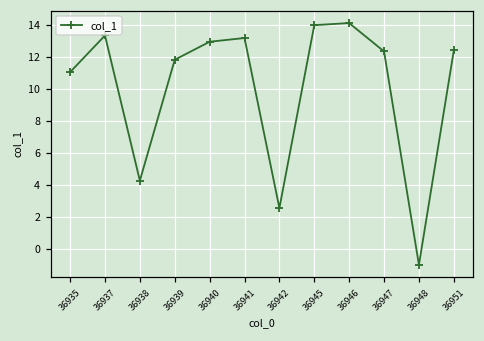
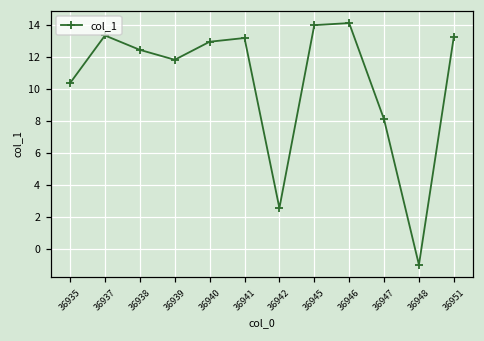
  {
-   "36935": 11.1,
-   "36938": 4.3,
+   "36935": 10.4,
+   "36938": 12.5,
    "36939": 11.8,
    "36940": 13.0,
    "36941": 13.2,
    "36942": 2.6,
    "36945": 14.0,
    "36946": 14.1,
-   "36947": 12.4,
+   "36947": 8.1,
    "36948": -1.0,
-   "36951": 12.4
+   "36951": 13.3
  }
